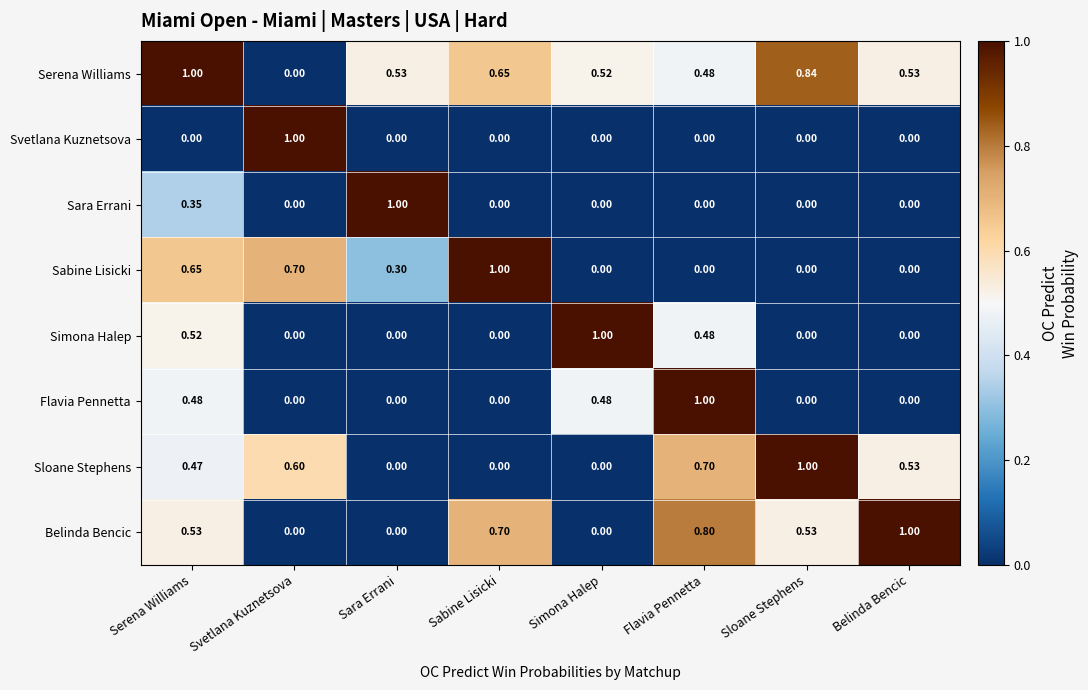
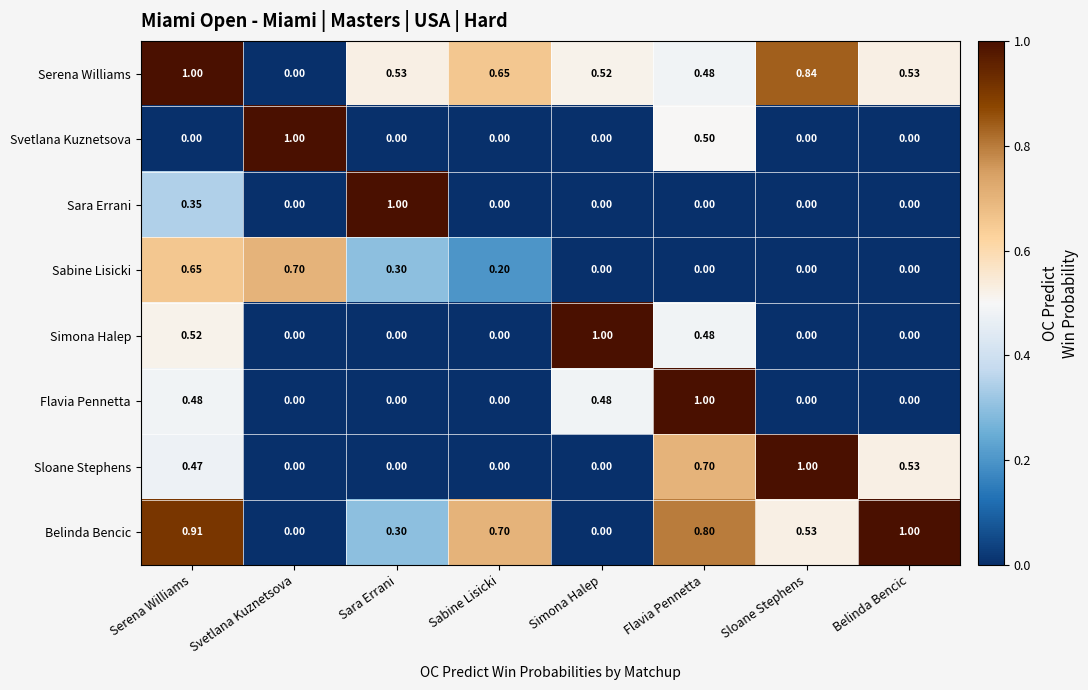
  {
    "Serena Williams": {
      "Serena Williams": 1.00,
      "Svetlana Kuznetsova": 0.00,
      "Sara Errani": 0.53,
      "Sabine Lisicki": 0.65,
      "Simona Halep": 0.52,
      "Flavia Pennetta": 0.48,
      "Sloane Stephens": 0.84,
      "Belinda Bencic": 0.53
    },
    "Svetlana Kuznetsova": {
      "Serena Williams": 0.00,
      "Svetlana Kuznetsova": 1.00,
      "Sara Errani": 0.00,
      "Sabine Lisicki": 0.00,
      "Simona Halep": 0.00,
-     "Flavia Pennetta": 0.00,
+     "Flavia Pennetta": 0.50,
      "Sloane Stephens": 0.00,
      "Belinda Bencic": 0.00
    },
    "Sara Errani": {
      "Serena Williams": 0.35,
      "Svetlana Kuznetsova": 0.00,
      "Sara Errani": 1.00,
      "Sabine Lisicki": 0.00,
      "Simona Halep": 0.00,
      "Flavia Pennetta": 0.00,
      "Sloane Stephens": 0.00,
      "Belinda Bencic": 0.00
    },
    "Sabine Lisicki": {
      "Serena Williams": 0.65,
      "Svetlana Kuznetsova": 0.70,
      "Sara Errani": 0.30,
-     "Sabine Lisicki": 1.00,
+     "Sabine Lisicki": 0.20,
      "Simona Halep": 0.00,
      "Flavia Pennetta": 0.00,
      "Sloane Stephens": 0.00,
      "Belinda Bencic": 0.00
    },
    "Simona Halep": {
      "Serena Williams": 0.52,
      "Svetlana Kuznetsova": 0.00,
      "Sara Errani": 0.00,
      "Sabine Lisicki": 0.00,
      "Simona Halep": 1.00,
      "Flavia Pennetta": 0.48,
      "Sloane Stephens": 0.00,
      "Belinda Bencic": 0.00
    },
    "Flavia Pennetta": {
      "Serena Williams": 0.48,
      "Svetlana Kuznetsova": 0.00,
      "Sara Errani": 0.00,
      "Sabine Lisicki": 0.00,
      "Simona Halep": 0.48,
      "Flavia Pennetta": 1.00,
      "Sloane Stephens": 0.00,
      "Belinda Bencic": 0.00
    },
    "Sloane Stephens": {
      "Serena Williams": 0.47,
-     "Svetlana Kuznetsova": 0.60,
+     "Svetlana Kuznetsova": 0.00,
      "Sara Errani": 0.00,
      "Sabine Lisicki": 0.00,
      "Simona Halep": 0.00,
      "Flavia Pennetta": 0.70,
      "Sloane Stephens": 1.00,
      "Belinda Bencic": 0.53
    },
    "Belinda Bencic": {
-     "Serena Williams": 0.53,
+     "Serena Williams": 0.91,
      "Svetlana Kuznetsova": 0.00,
-     "Sara Errani": 0.00,
+     "Sara Errani": 0.30,
      "Sabine Lisicki": 0.70,
      "Simona Halep": 0.00,
      "Flavia Pennetta": 0.80,
      "Sloane Stephens": 0.53,
      "Belinda Bencic": 1.00
    }
  }
